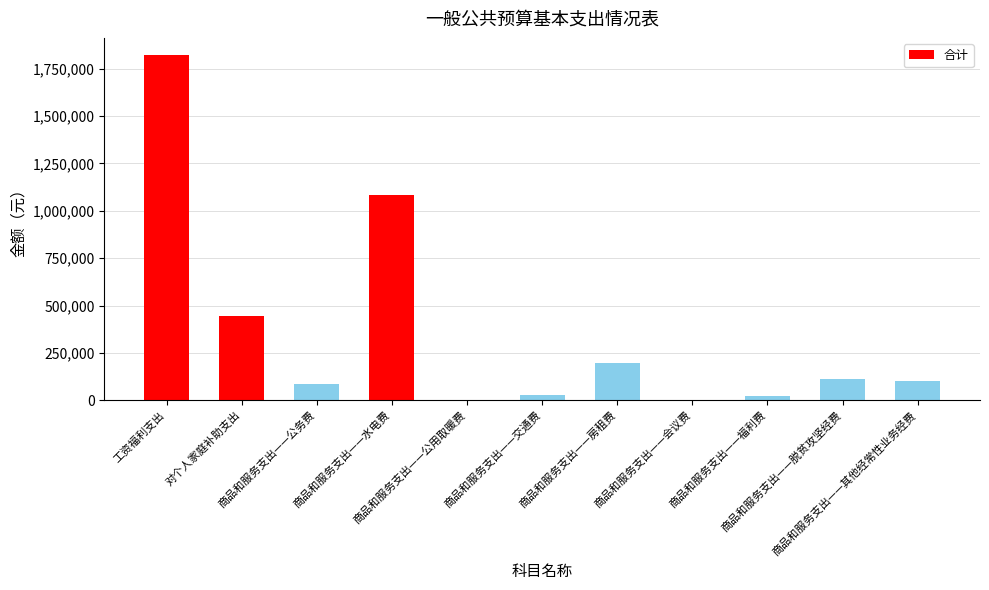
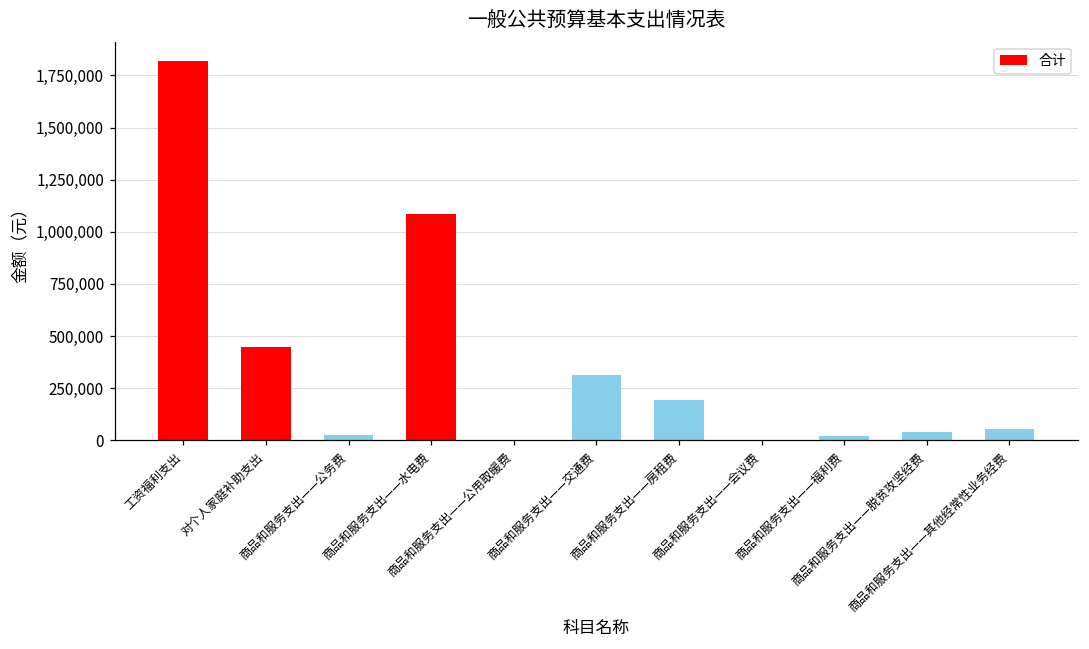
  {
    "工资福利支出": "1,820,000",
    "对个人家庭补助支出": "450,000",
-   "商品和服务支出——公务费": "90,000",
+   "商品和服务支出——公务费": "30,000",
    "商品和服务支出——水电费": "1,080,000",
    "商品和服务支出——公用取暖费": "0",
-   "商品和服务支出——交通费": "30,000",
+   "商品和服务支出——交通费": "310,000",
    "商品和服务支出——房租费": "200,000",
    "商品和服务支出——会议费": "0",
    "商品和服务支出——福利费": "20,000",
-   "商品和服务支出——脱贫攻坚经费": "110,000",
-   "商品和服务支出——其他经常性业务经费": "100,000"
+   "商品和服务支出——脱贫攻坚经费": "40,000",
+   "商品和服务支出——其他经常性业务经费": "50,000"
  }
